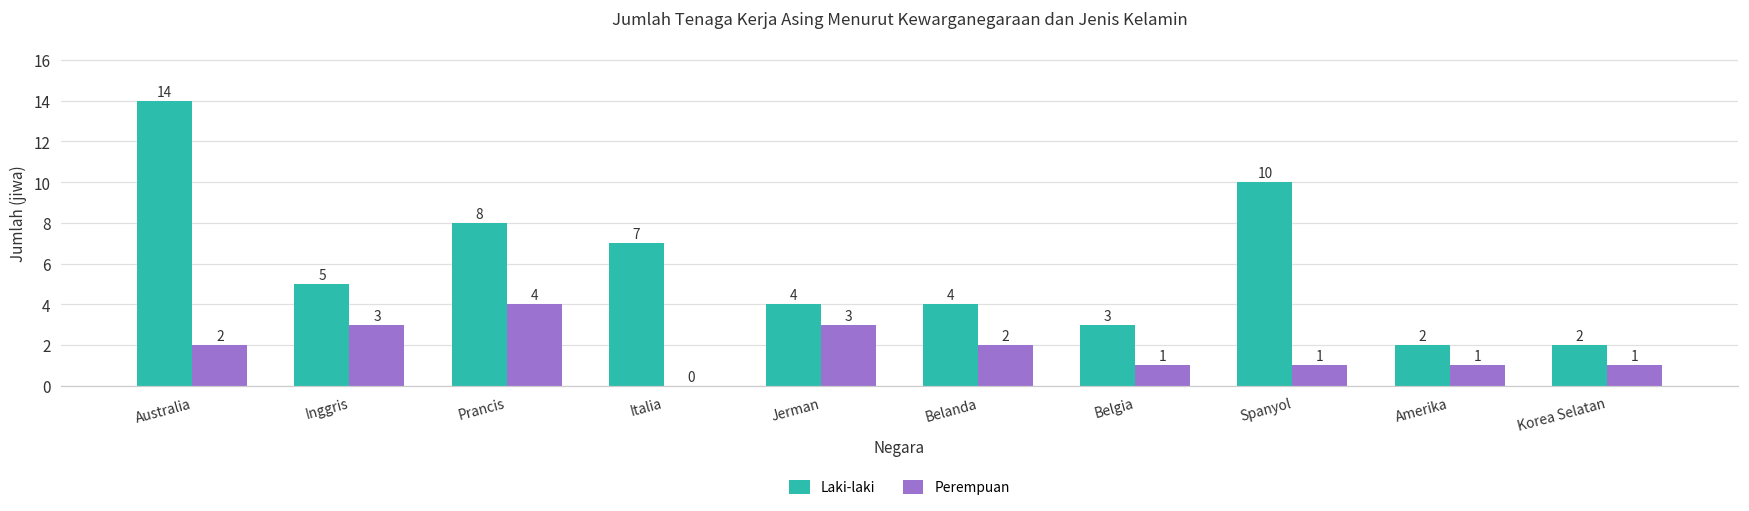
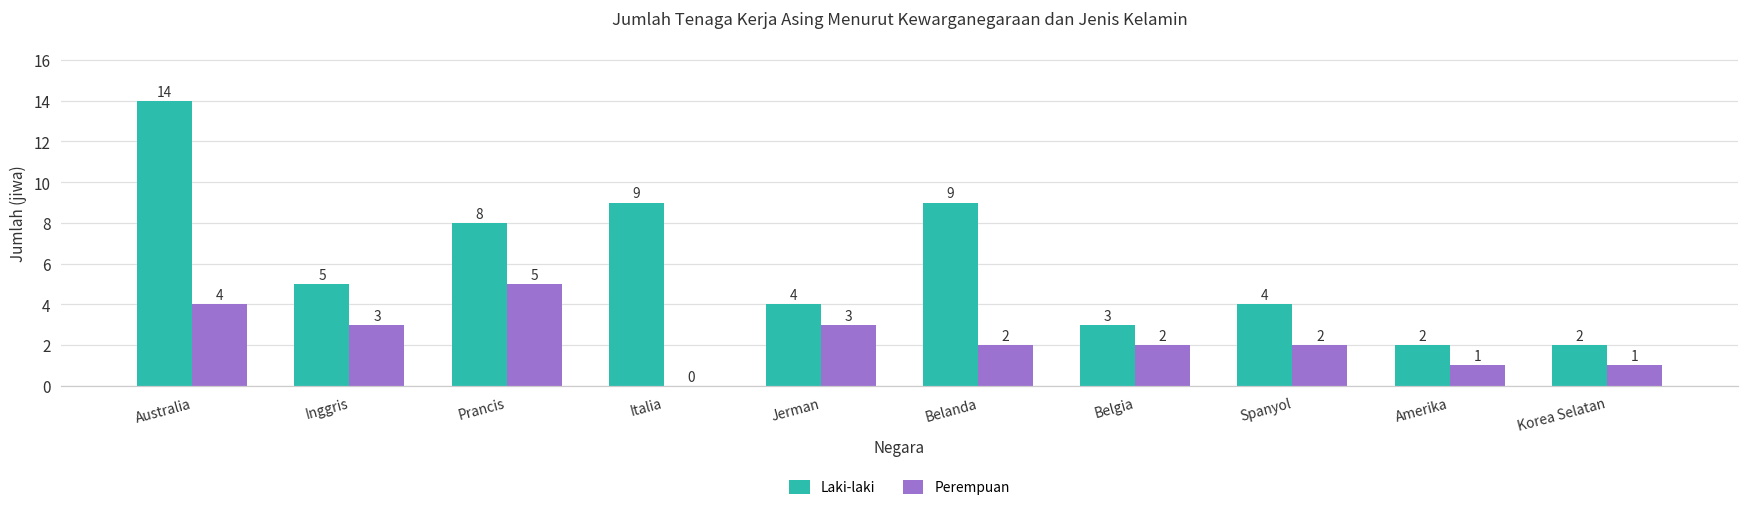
  {
    "Laki-laki": {
      "Australia": 14,
      "Inggris": 5,
      "Prancis": 8,
-     "Italia": 7,
+     "Italia": 9,
      "Jerman": 4,
-     "Belanda": 4,
+     "Belanda": 9,
      "Belgia": 3,
-     "Spanyol": 10,
+     "Spanyol": 4,
      "Amerika": 2,
      "Korea Selatan": 2
    },
    "Perempuan": {
-     "Australia": 2,
+     "Australia": 4,
      "Inggris": 3,
-     "Prancis": 4,
+     "Prancis": 5,
      "Italia": 0,
      "Jerman": 3,
      "Belanda": 2,
-     "Belgia": 1,
-     "Spanyol": 1,
+     "Belgia": 2,
+     "Spanyol": 2,
      "Amerika": 1,
      "Korea Selatan": 1
    }
  }
